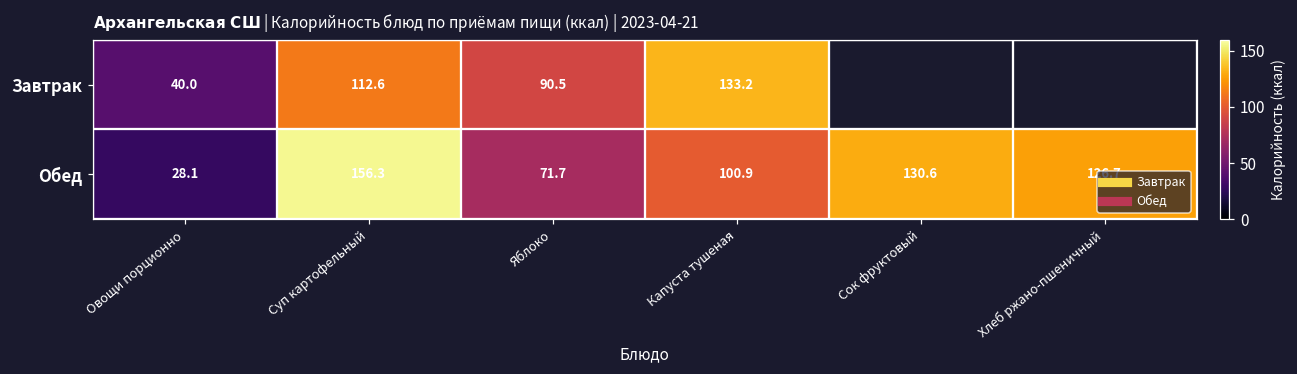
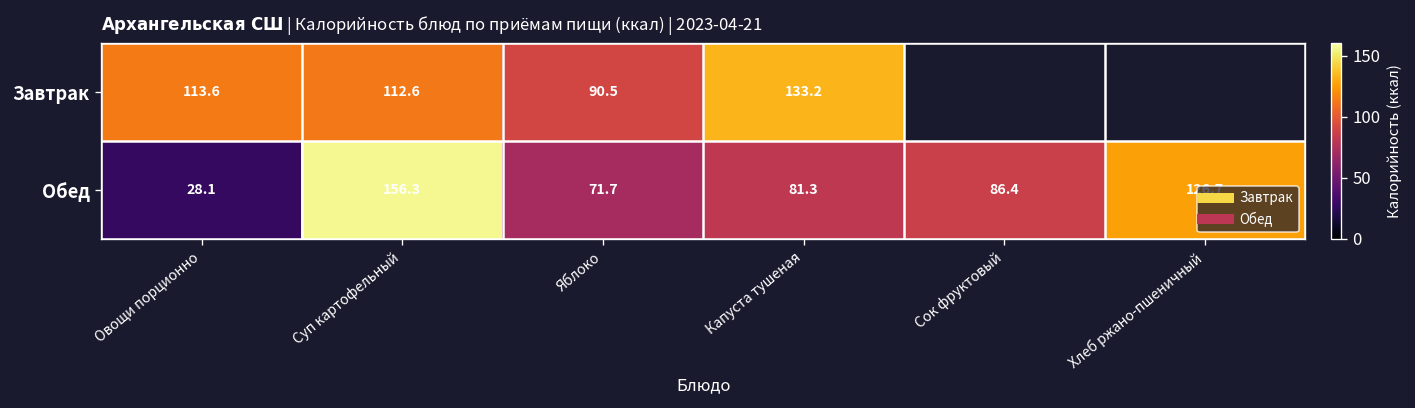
  {
    "Завтрак": {
-     "Овощи порционно": 40.0,
+     "Овощи порционно": 113.6,
      "Суп картофельный": 112.6,
      "Яблоко": 90.5,
      "Капуста тушеная": 133.2
    },
    "Обед": {
      "Овощи порционно": 28.1,
      "Суп картофельный": 156.3,
      "Яблоко": 71.7,
-     "Капуста тушеная": 100.9,
-     "Сок фруктовый": 130.6
+     "Капуста тушеная": 81.3,
+     "Сок фруктовый": 86.4
    }
  }
